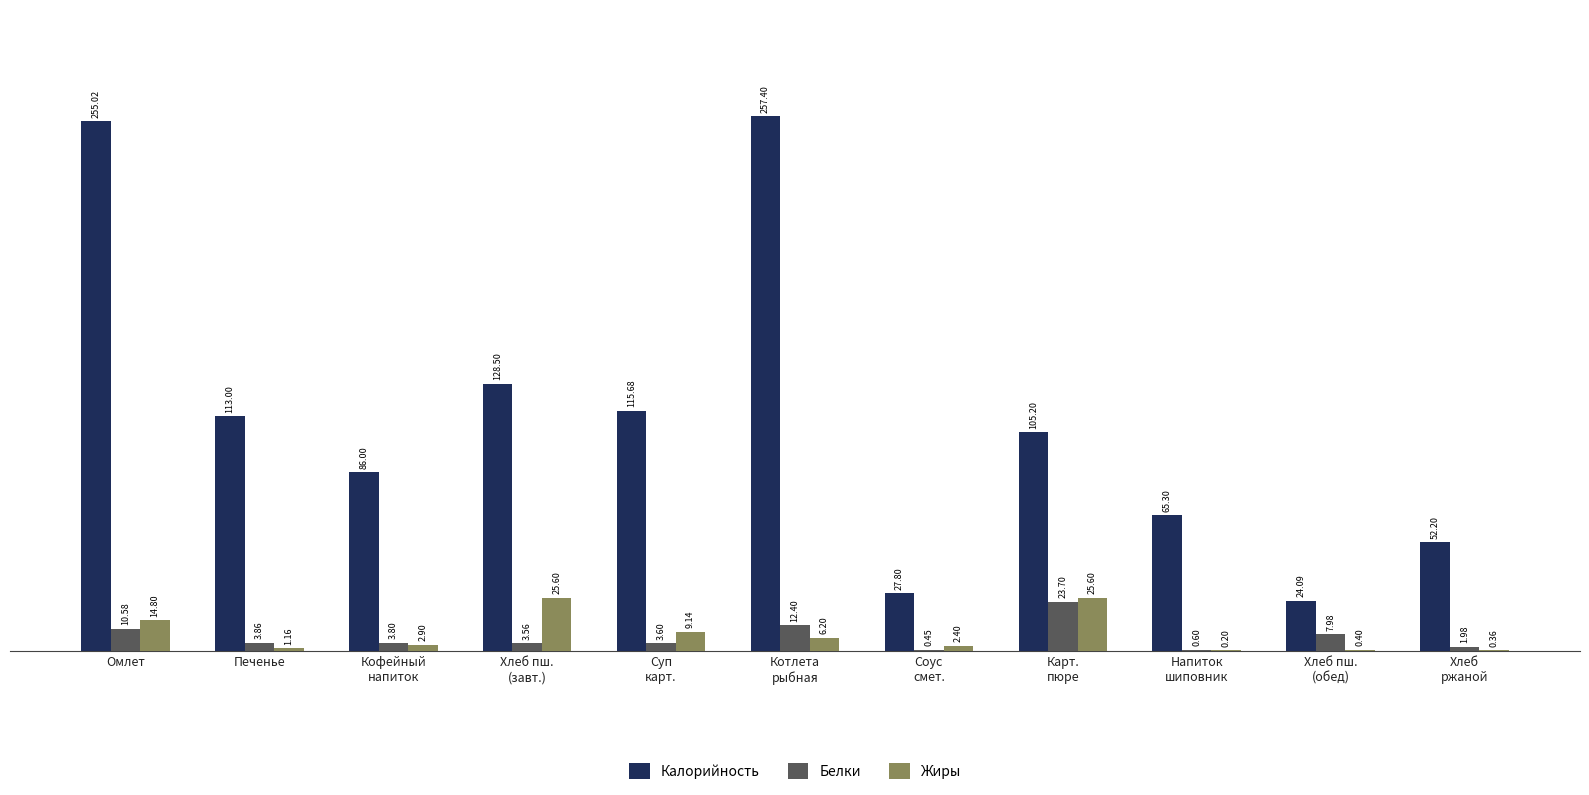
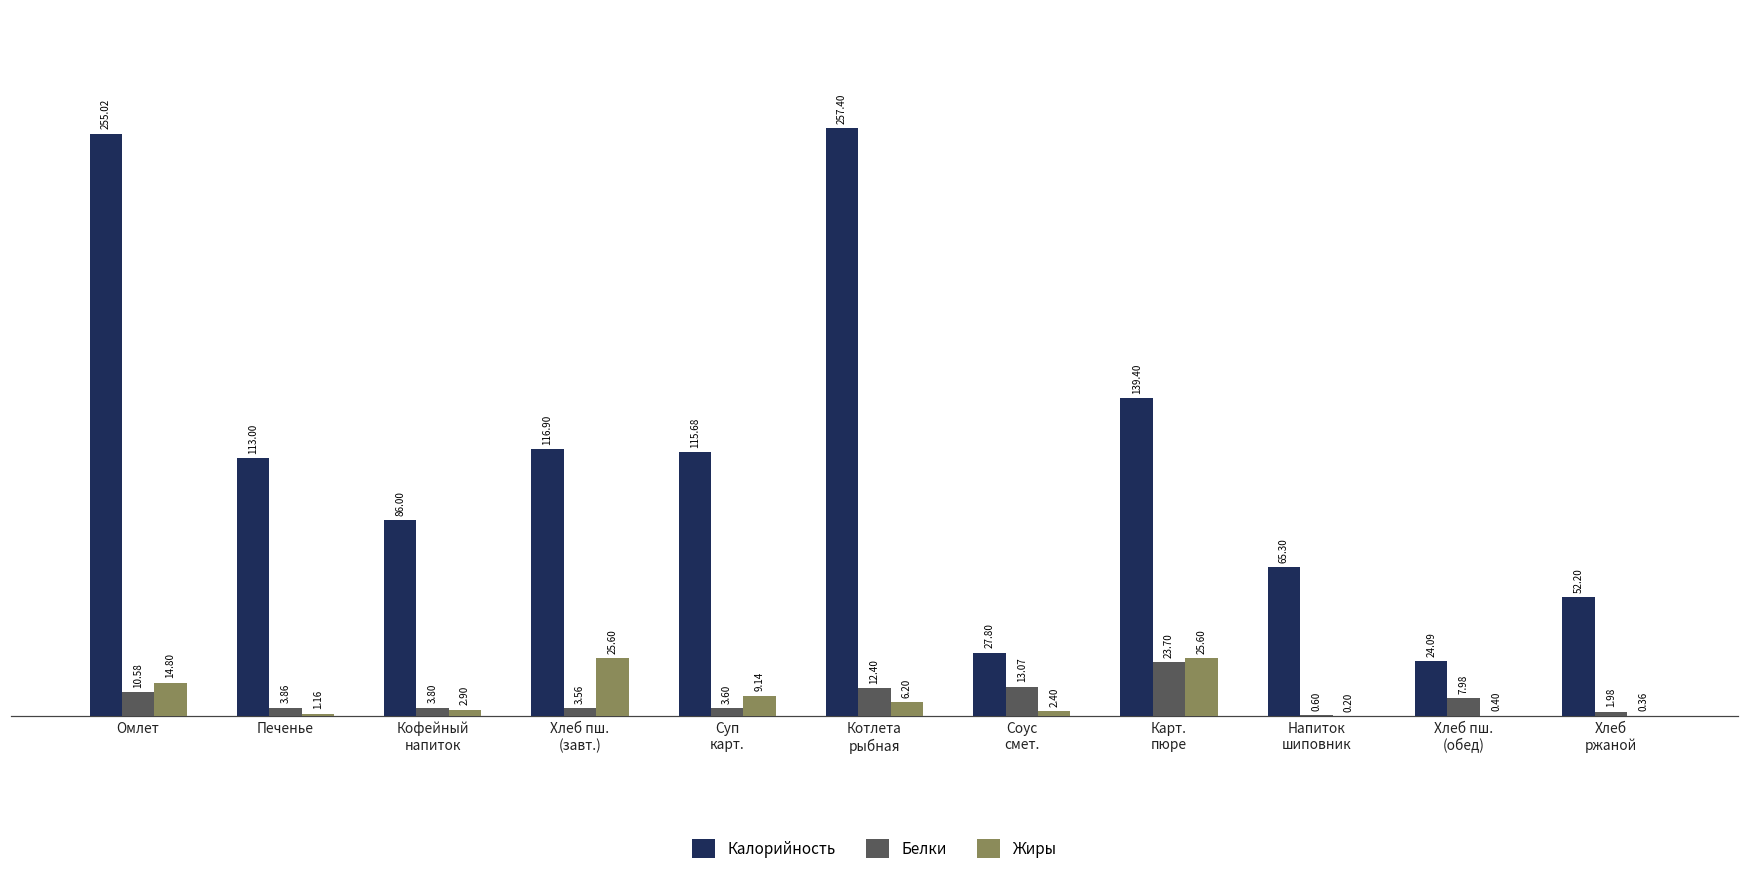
  {
    "Калорийность": {
      "Омлет": 255.02,
      "Печенье": 113.00,
      "Кофейный напиток": 86.00,
-     "Хлеб пш. (завт.)": 128.50,
+     "Хлеб пш. (завт.)": 116.90,
      "Суп карт.": 115.68,
      "Котлета рыбная": 257.40,
      "Соус смет.": 27.80,
-     "Карт. пюре": 105.20,
+     "Карт. пюре": 139.40,
      "Напиток шиповник": 65.30,
      "Хлеб пш. (обед)": 24.09,
      "Хлеб ржаной": 52.20
    },
    "Белки": {
      "Омлет": 10.58,
      "Печенье": 3.86,
      "Кофейный напиток": 3.80,
      "Хлеб пш. (завт.)": 3.56,
      "Суп карт.": 3.60,
      "Котлета рыбная": 12.40,
-     "Соус смет.": 0.45,
+     "Соус смет.": 13.07,
      "Карт. пюре": 23.70,
      "Напиток шиповник": 0.60,
      "Хлеб пш. (обед)": 7.98,
      "Хлеб ржаной": 1.98
    },
    "Жиры": {
      "Омлет": 14.80,
      "Печенье": 1.16,
      "Кофейный напиток": 2.90,
      "Хлеб пш. (завт.)": 25.60,
      "Суп карт.": 9.14,
      "Котлета рыбная": 6.20,
      "Соус смет.": 2.40,
      "Карт. пюре": 25.60,
      "Напиток шиповник": 0.20,
      "Хлеб пш. (обед)": 0.40,
      "Хлеб ржаной": 0.36
    }
  }
